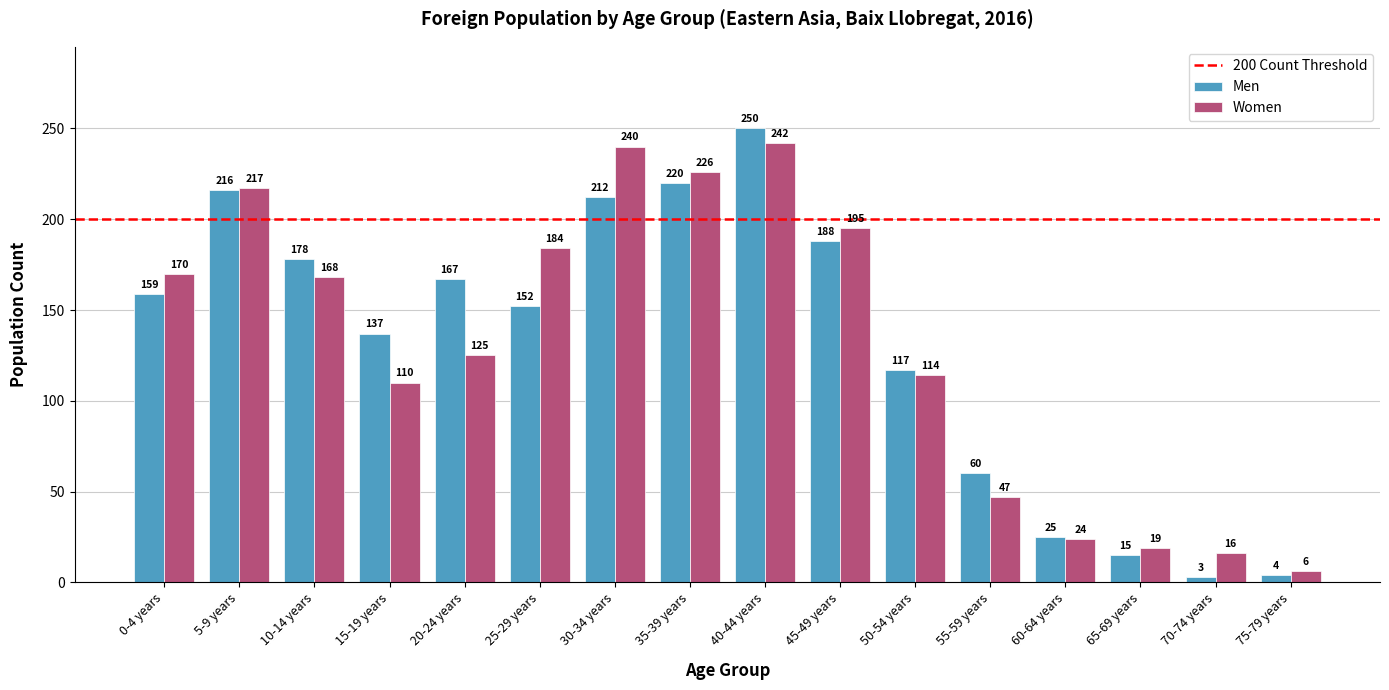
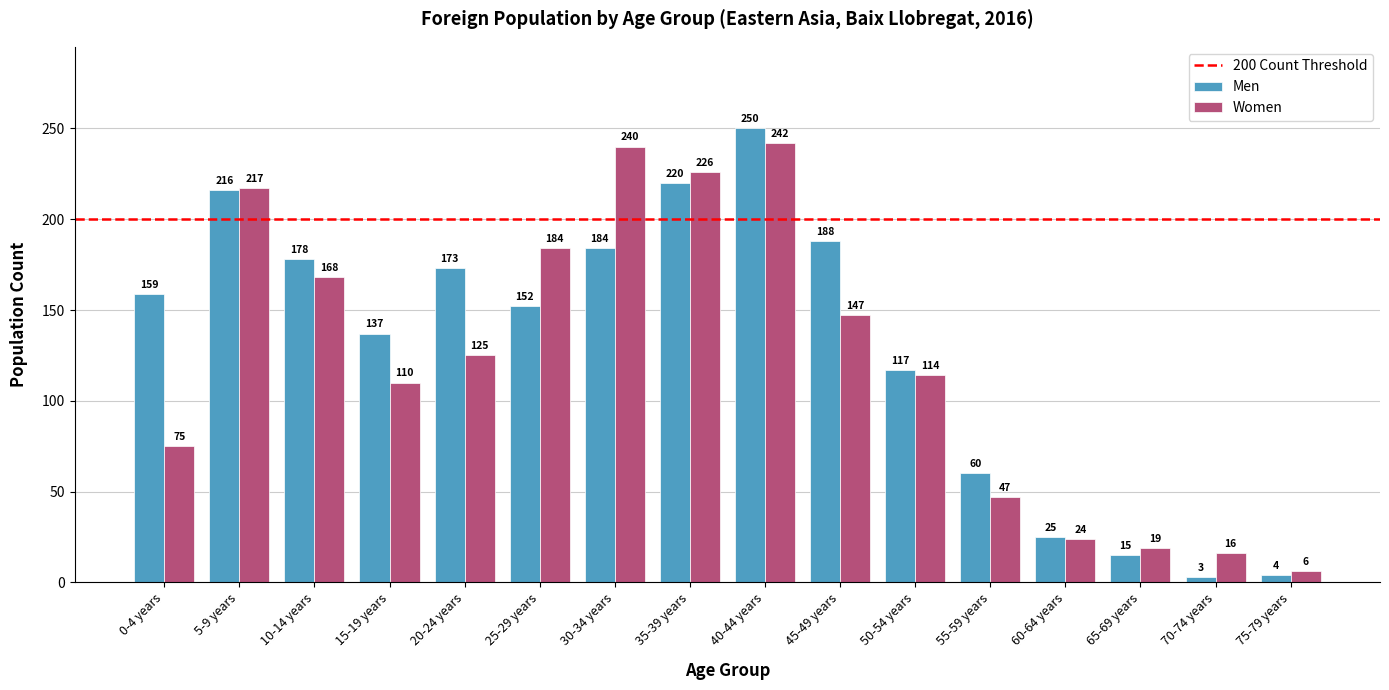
  {
    "Men": {
      "0-4 years": 159,
      "5-9 years": 216,
      "10-14 years": 178,
      "15-19 years": 137,
-     "20-24 years": 167,
+     "20-24 years": 173,
      "25-29 years": 152,
-     "30-34 years": 212,
+     "30-34 years": 184,
      "35-39 years": 220,
      "40-44 years": 250,
      "45-49 years": 188,
      "50-54 years": 117,
      "55-59 years": 60,
      "60-64 years": 25,
      "65-69 years": 15,
      "70-74 years": 3,
      "75-79 years": 4
    },
    "Women": {
-     "0-4 years": 170,
+     "0-4 years": 75,
      "5-9 years": 217,
      "10-14 years": 168,
      "15-19 years": 110,
      "20-24 years": 125,
      "25-29 years": 184,
      "30-34 years": 240,
      "35-39 years": 226,
      "40-44 years": 242,
-     "45-49 years": 195,
+     "45-49 years": 147,
      "50-54 years": 114,
      "55-59 years": 47,
      "60-64 years": 24,
      "65-69 years": 19,
      "70-74 years": 16,
      "75-79 years": 6
    }
  }
